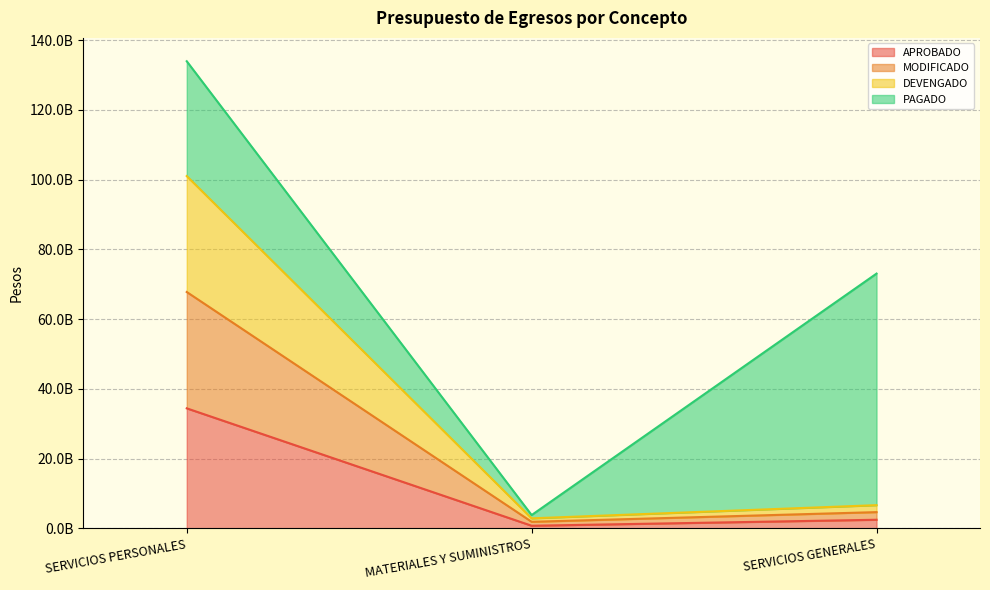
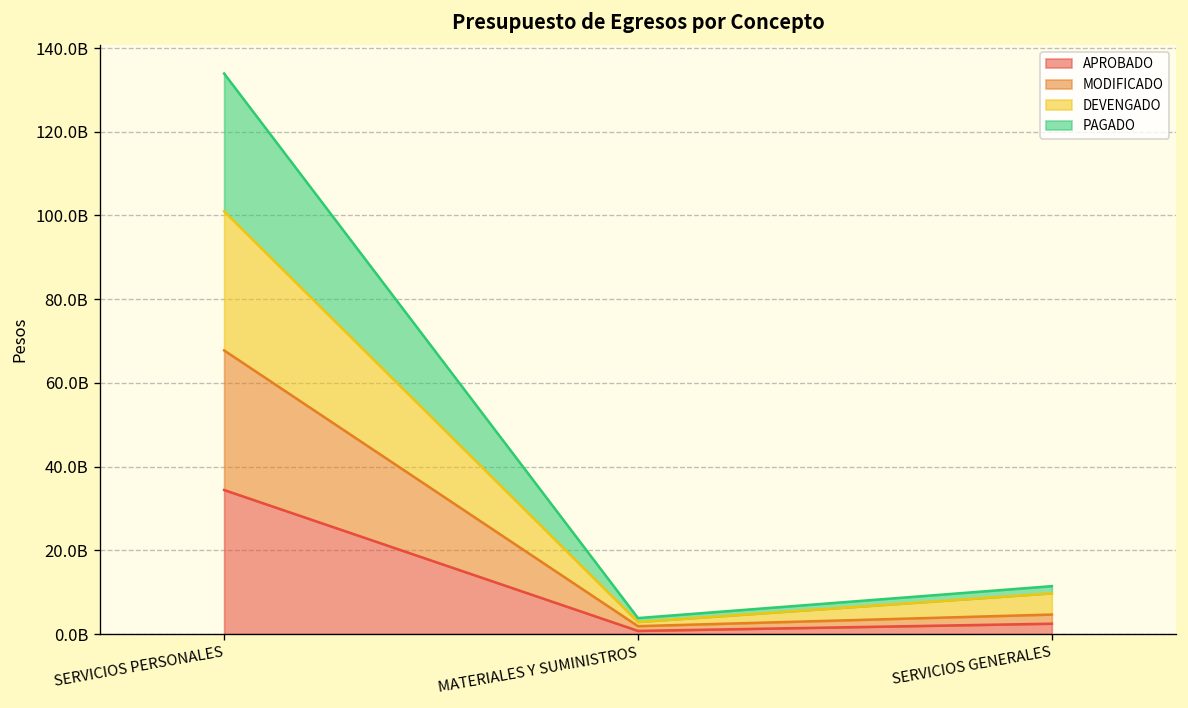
  {
    "DEVENGADO": {
      "SERVICIOS PERSONALES": 33000000000,
      "MATERIALES Y SUMINISTROS": 1000000000,
-     "SERVICIOS GENERALES": 2000000000
+     "SERVICIOS GENERALES": 5000000000
    },
    "PAGADO": {
      "SERVICIOS PERSONALES": 33000000000,
      "MATERIALES Y SUMINISTROS": 1000000000,
-     "SERVICIOS GENERALES": 66000000000
+     "SERVICIOS GENERALES": 2000000000
    }
  }
